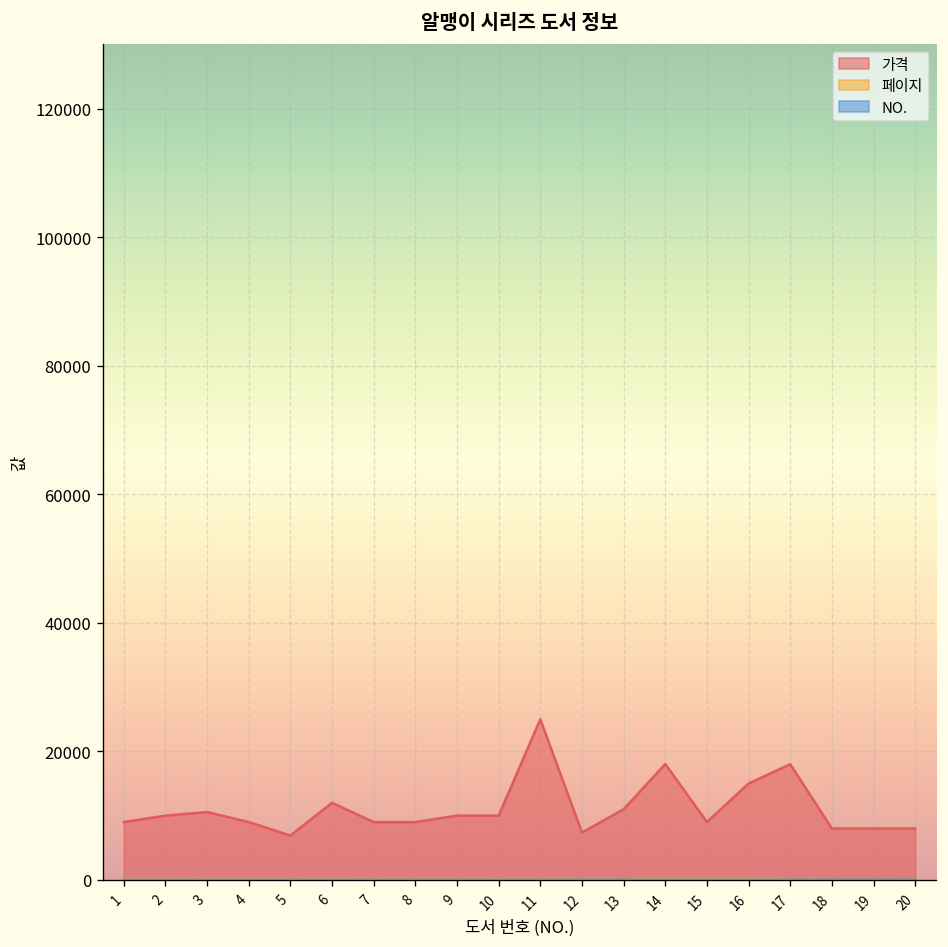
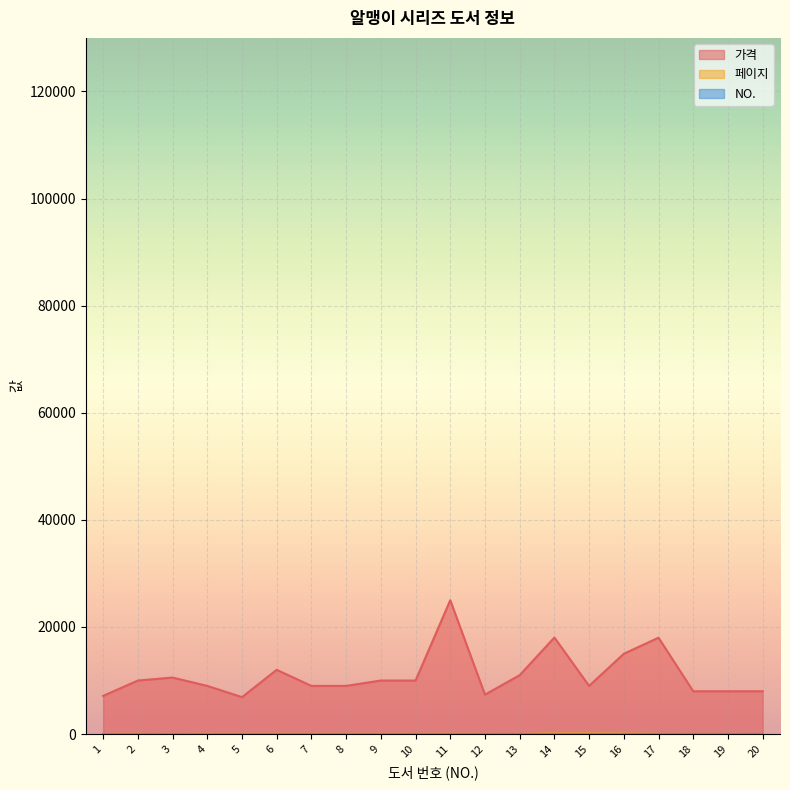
  {
    "가격": {
-     "1": 9000,
+     "1": 7000,
      "2": 10000,
      "3": 11000,
      "4": 9000,
      "5": 7000,
      "6": 12000,
      "7": 9000,
      "8": 9000,
      "9": 10000,
      "10": 10000,
      "11": 25000,
      "12": 7000,
      "13": 11000,
      "14": 18000,
      "15": 9000,
      "16": 15000,
      "17": 18000,
      "18": 8000,
      "19": 8000,
      "20": 8000
    }
  }
